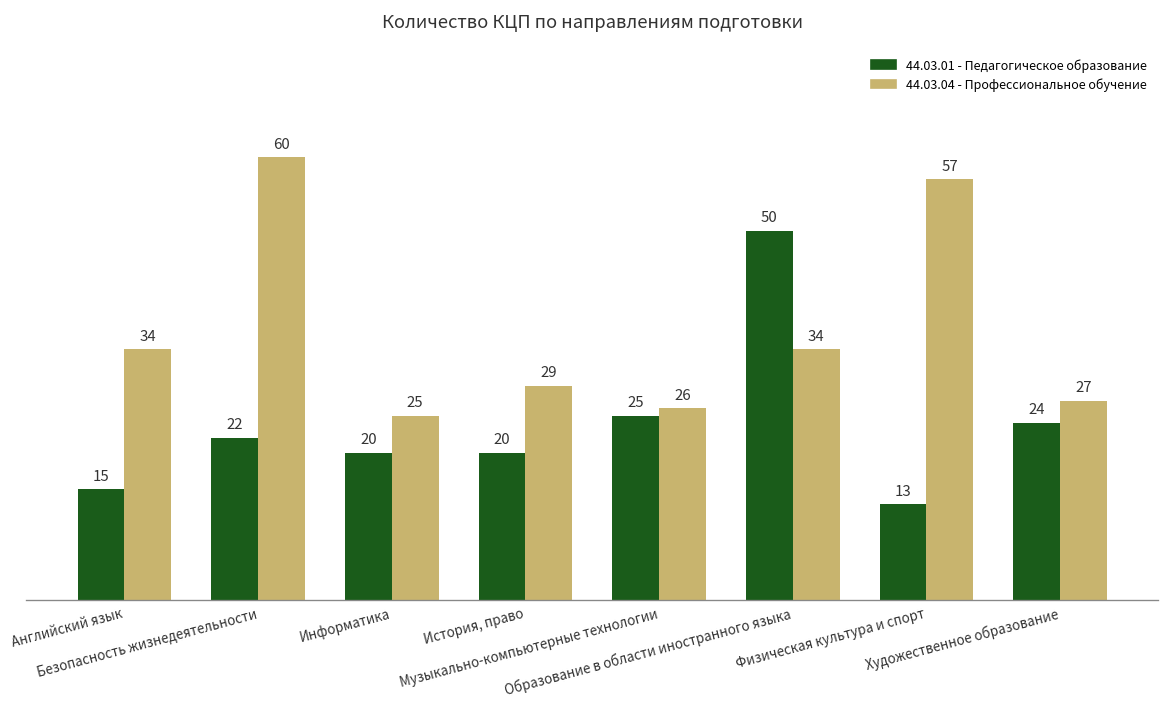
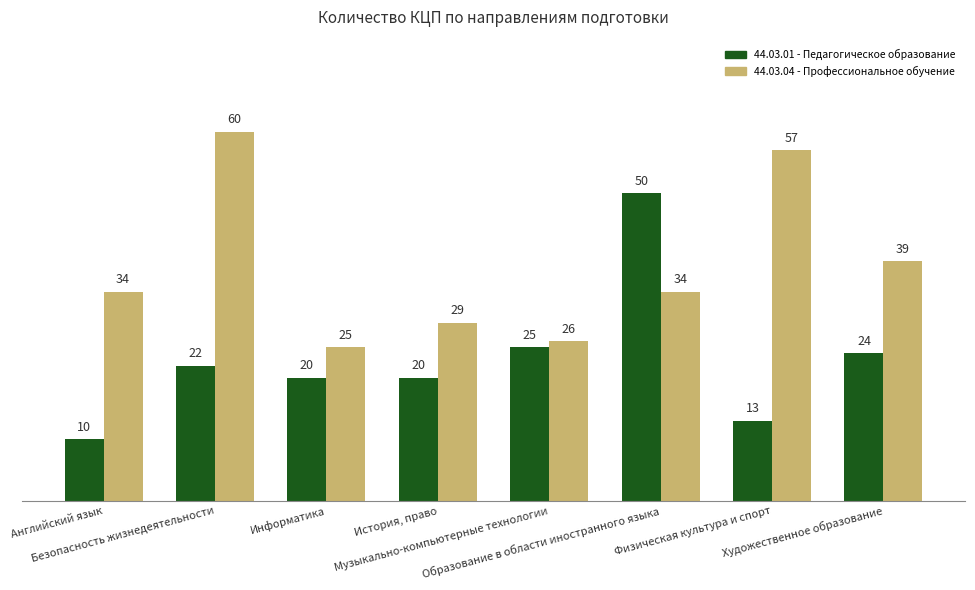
  {
    "44.03.01 - Педагогическое образование": {
-     "Английский язык": 15,
+     "Английский язык": 10,
      "Безопасность жизнедеятельности": 22,
      "Информатика": 20,
      "История, право": 20,
      "Музыкально-компьютерные технологии": 25,
      "Образование в области иностранного языка": 50,
      "Физическая культура и спорт": 13,
      "Художественное образование": 24
    },
    "44.03.04 - Профессиональное обучение": {
      "Английский язык": 34,
      "Безопасность жизнедеятельности": 60,
      "Информатика": 25,
      "История, право": 29,
      "Музыкально-компьютерные технологии": 26,
      "Образование в области иностранного языка": 34,
      "Физическая культура и спорт": 57,
-     "Художественное образование": 27
+     "Художественное образование": 39
    }
  }
